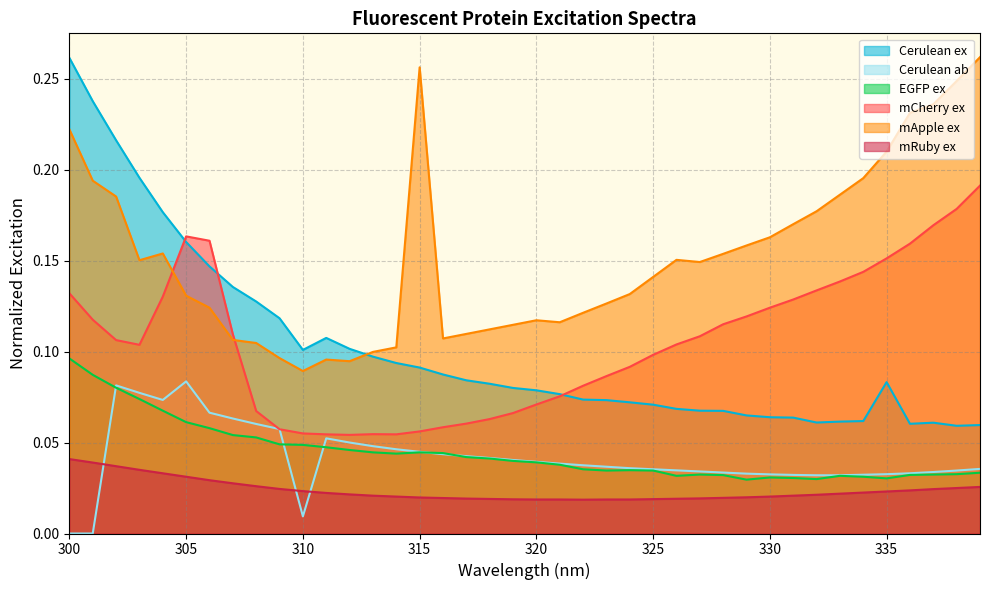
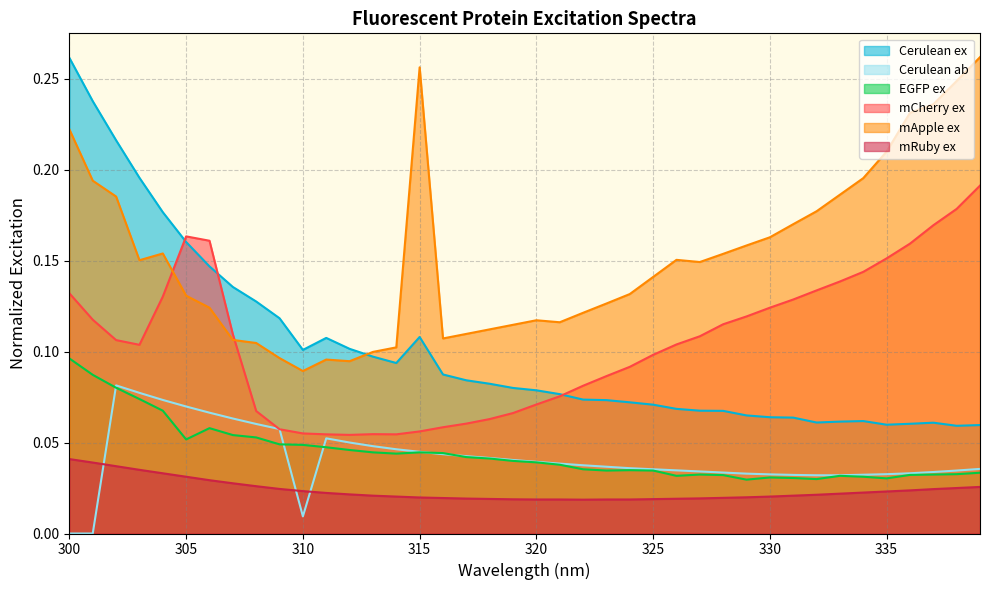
  {
    "Cerulean ex": {
      "300": 0.261,
      "305": 0.160,
      "310": 0.101,
-     "315": 0.091,
+     "315": 0.108,
      "320": 0.079,
      "325": 0.071,
      "330": 0.064,
-     "335": 0.083
+     "335": 0.060
    },
    "Cerulean ab": {
      "300": 0.000,
-     "305": 0.084,
+     "305": 0.070,
      "310": 0.009,
      "330": 0.033,
      "335": 0.033
    },
    "EGFP ex": {
      "300": 0.096,
-     "305": 0.061,
+     "305": 0.052,
      "310": 0.049,
      "330": 0.031,
      "335": 0.030
    },
    "mApple ex": {
      "300": 0.222,
      "305": 0.131,
      "310": 0.089,
      "315": 0.256,
      "320": 0.117,
      "325": 0.141,
      "330": 0.163
    }
  }
